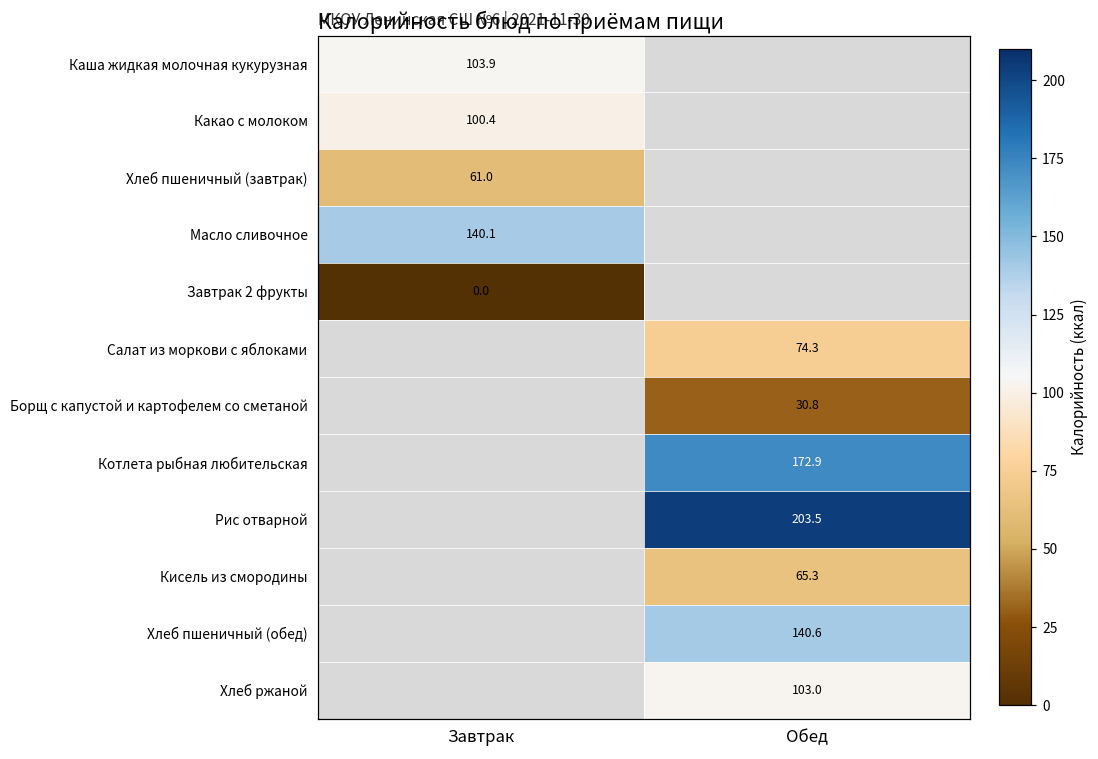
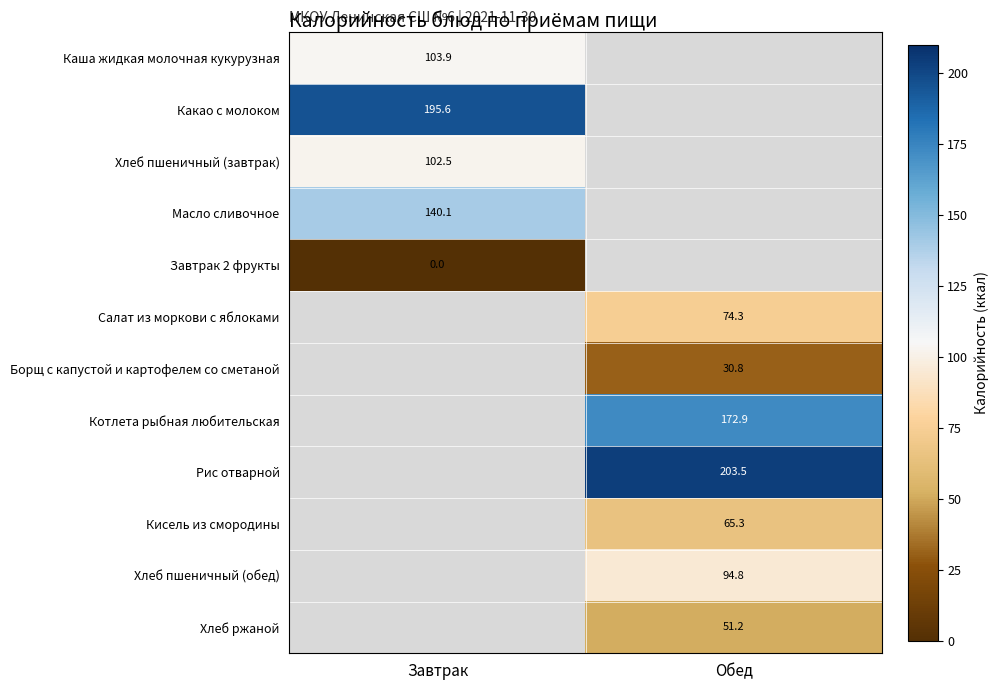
  {
    "Каша жидкая молочная кукурузная": {
      "Завтрак": 103.9
    },
    "Какао с молоком": {
-     "Завтрак": 100.4
+     "Завтрак": 195.6
    },
    "Хлеб пшеничный (завтрак)": {
-     "Завтрак": 61.0
+     "Завтрак": 102.5
    },
    "Масло сливочное": {
      "Завтрак": 140.1
    },
    "Завтрак 2 фрукты": {
      "Завтрак": 0.0
    },
    "Салат из моркови с яблоками": {
      "Обед": 74.3
    },
    "Борщ с капустой и картофелем со сметаной": {
      "Обед": 30.8
    },
    "Котлета рыбная любительская": {
      "Обед": 172.9
    },
    "Рис отварной": {
      "Обед": 203.5
    },
    "Кисель из смородины": {
      "Обед": 65.3
    },
    "Хлеб пшеничный (обед)": {
-     "Обед": 140.6
+     "Обед": 94.8
    },
    "Хлеб ржаной": {
-     "Обед": 103.0
+     "Обед": 51.2
    }
  }
